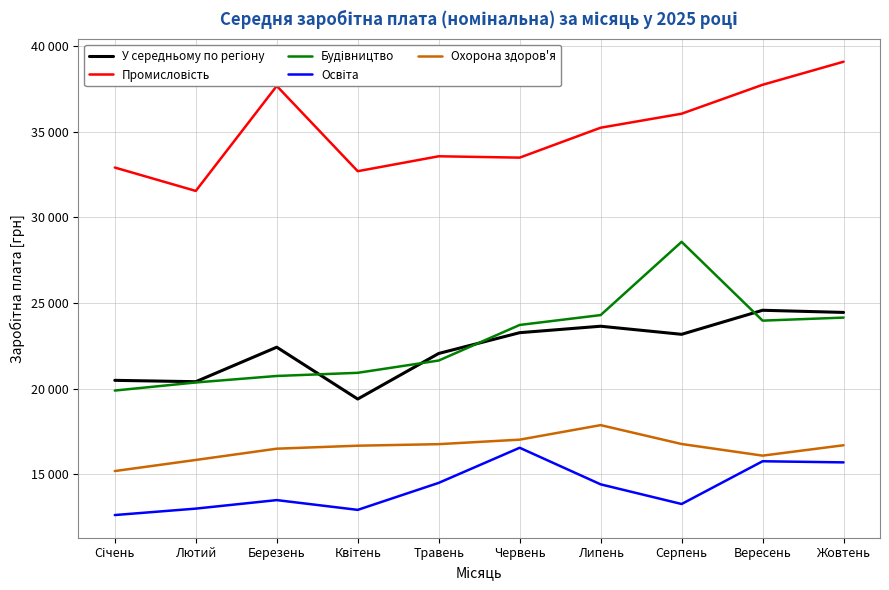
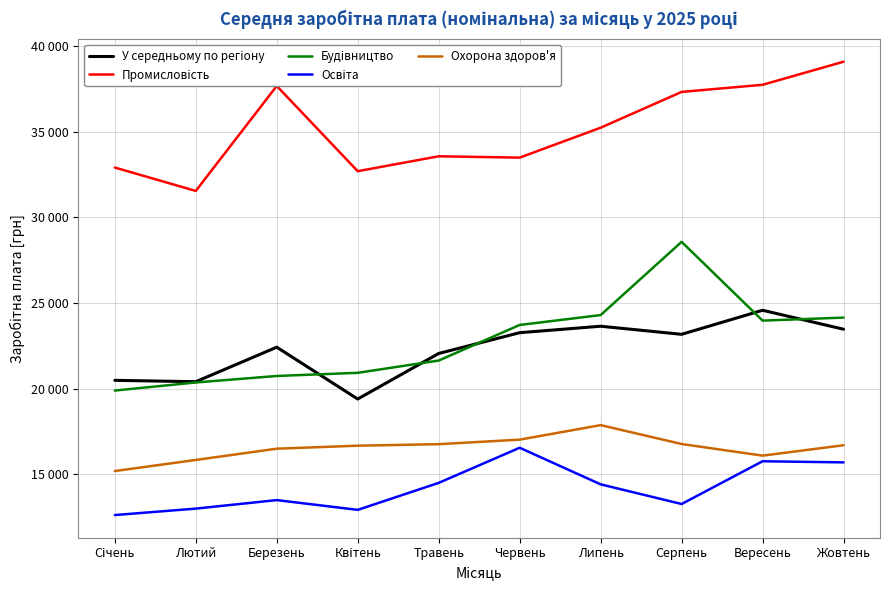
  {
    "У середньому по регіону": {
      "Січень": 20500,
      "Березень": 22400,
      "Квітень": 19400,
      "Травень": 22100,
      "Червень": 23300,
      "Липень": 23600,
      "Серпень": 23200,
      "Вересень": 24600,
-     "Жовтень": 24500
+     "Жовтень": 23500
    },
    "Промисловість": {
      "Січень": 32900,
      "Лютий": 31500,
      "Квітень": 32700,
      "Травень": 33600,
      "Червень": 33500,
      "Липень": 35200,
-     "Серпень": 36100,
+     "Серпень": 37300,
      "Вересень": 37700,
      "Жовтень": 39100
    },
    "Будівництво": {
      "Січень": 19900,
      "Березень": 20700,
      "Квітень": 20900,
      "Травень": 21600,
      "Червень": 23700,
      "Липень": 24300,
      "Серпень": 28600,
      "Вересень": 24000,
      "Жовтень": 24200
    },
    "Освіта": {
      "Січень": 12600,
      "Лютий": 13000,
      "Березень": 13500,
      "Квітень": 12900,
      "Травень": 14500,
      "Червень": 16600,
      "Липень": 14400,
      "Серпень": 13300,
      "Вересень": 15800,
      "Жовтень": 15700
    },
    "Охорона здоров'я": {
      "Січень": 15200,
      "Лютий": 15800,
      "Березень": 16500,
      "Квітень": 16700,
      "Травень": 16800,
      "Червень": 17000,
      "Липень": 17900,
      "Серпень": 16800,
      "Вересень": 16100,
      "Жовтень": 16700
    }
  }
